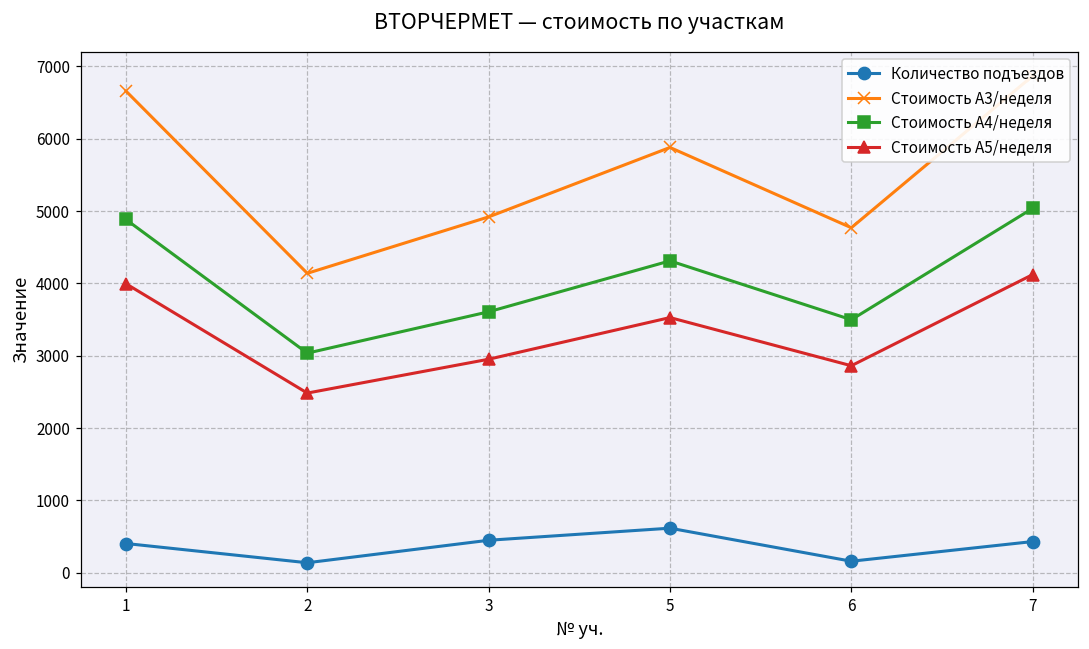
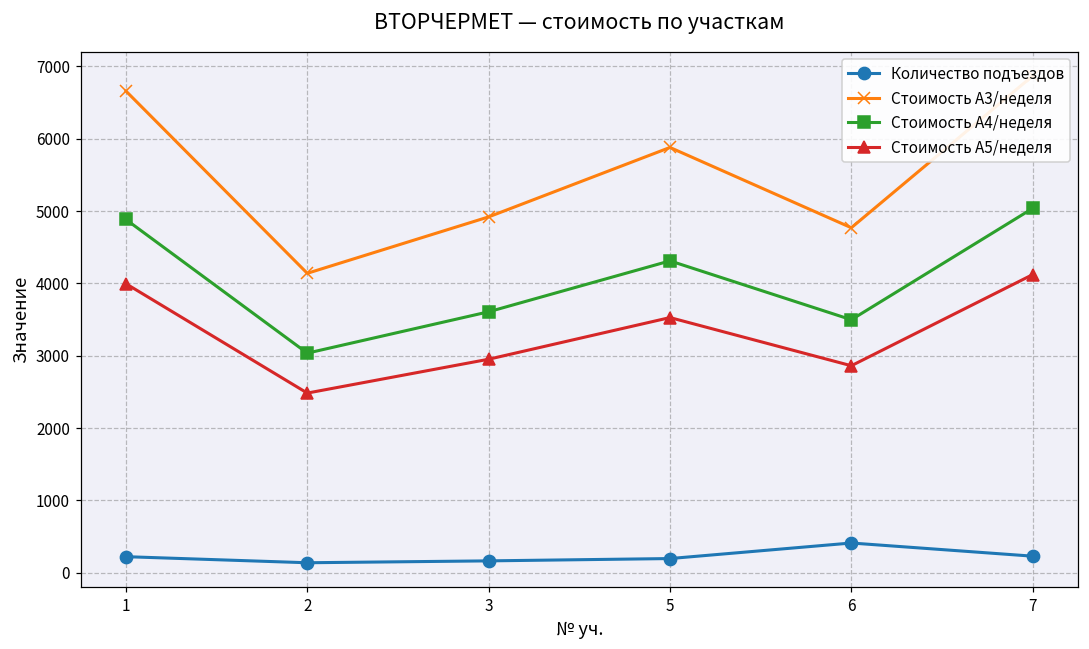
  {
    "Количество подъездов": {
-     "1": 400,
+     "1": 200,
      "2": 100,
-     "3": 400,
-     "5": 600,
-     "6": 200,
-     "7": 400
+     "3": 200,
+     "5": 200,
+     "6": 400,
+     "7": 200
    },
    "Стоимость А3/неделя": {
      "1": 6700,
      "2": 4100,
      "3": 4900,
      "5": 5900,
      "6": 4800
    },
    "Стоимость А4/неделя": {
      "1": 4900,
      "2": 3000,
      "3": 3600,
      "5": 4300,
      "6": 3500,
      "7": 5000
    },
    "Стоимость А5/неделя": {
      "1": 4000,
      "2": 2500,
      "3": 3000,
      "5": 3500,
      "6": 2900,
      "7": 4100
    }
  }
